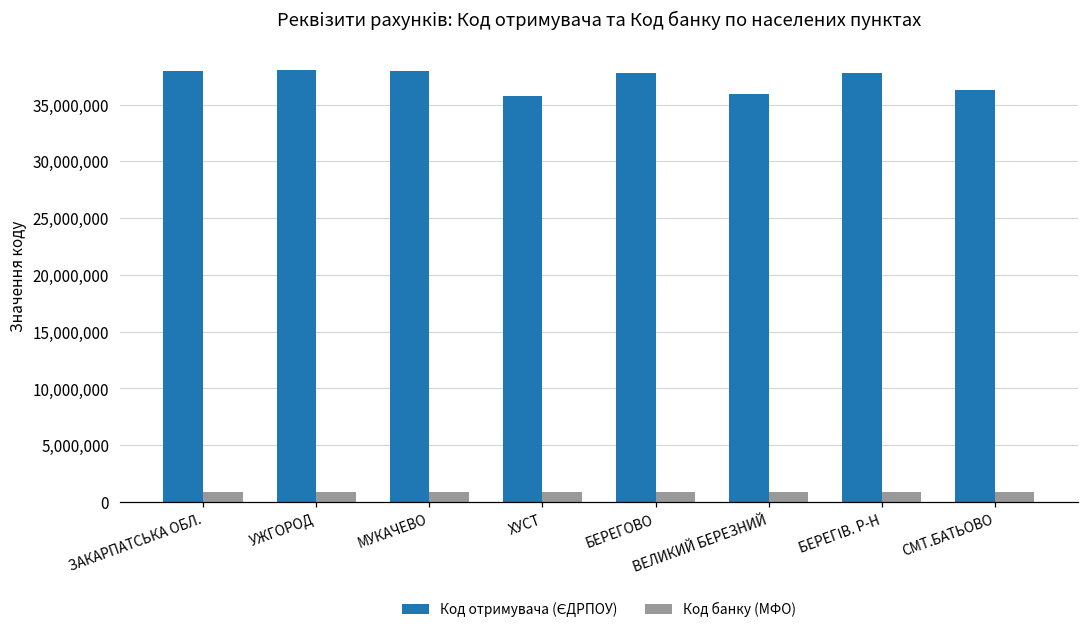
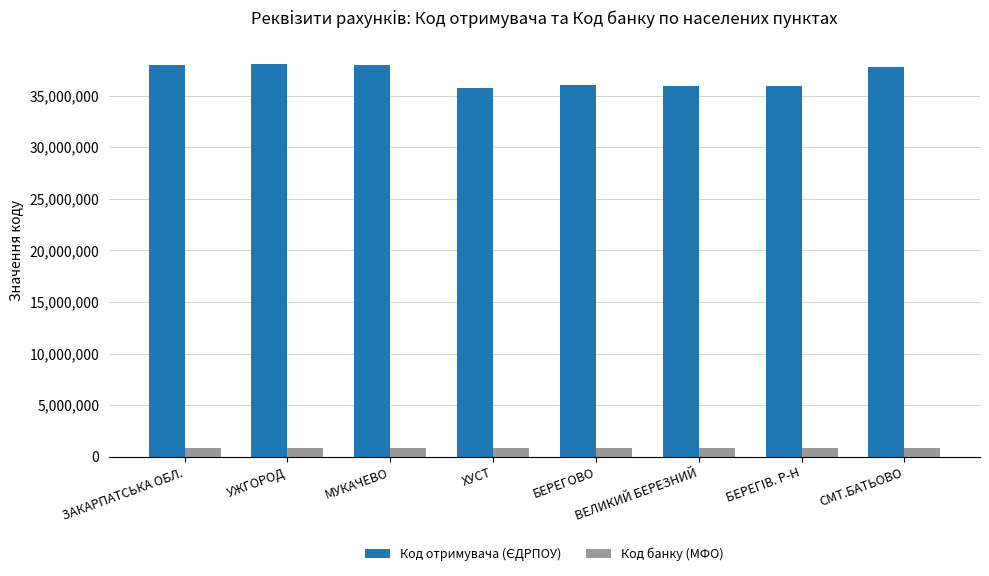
  {
    "Код отримувача (ЄДРПОУ)": {
      "ЗАКАРПАТСЬКА ОБЛ.": "38,000,000",
      "УЖГОРОД": "38,000,000",
      "МУКАЧЕВО": "38,000,000",
      "ХУСТ": "35,700,000",
-     "БЕРЕГОВО": "37,800,000",
+     "БЕРЕГОВО": "36,000,000",
      "ВЕЛИКИЙ БЕРЕЗНИЙ": "35,900,000",
-     "БЕРЕГІВ. Р-Н": "37,800,000",
-     "СМТ.БАТЬОВО": "36,300,000"
+     "БЕРЕГІВ. Р-Н": "35,900,000",
+     "СМТ.БАТЬОВО": "37,800,000"
    },
    "Код банку (МФО)": {
      "ЗАКАРПАТСЬКА ОБЛ.": "900,000",
      "УЖГОРОД": "900,000",
      "МУКАЧЕВО": "900,000",
      "ХУСТ": "900,000",
      "БЕРЕГОВО": "900,000",
      "ВЕЛИКИЙ БЕРЕЗНИЙ": "900,000",
      "БЕРЕГІВ. Р-Н": "900,000",
      "СМТ.БАТЬОВО": "900,000"
    }
  }
